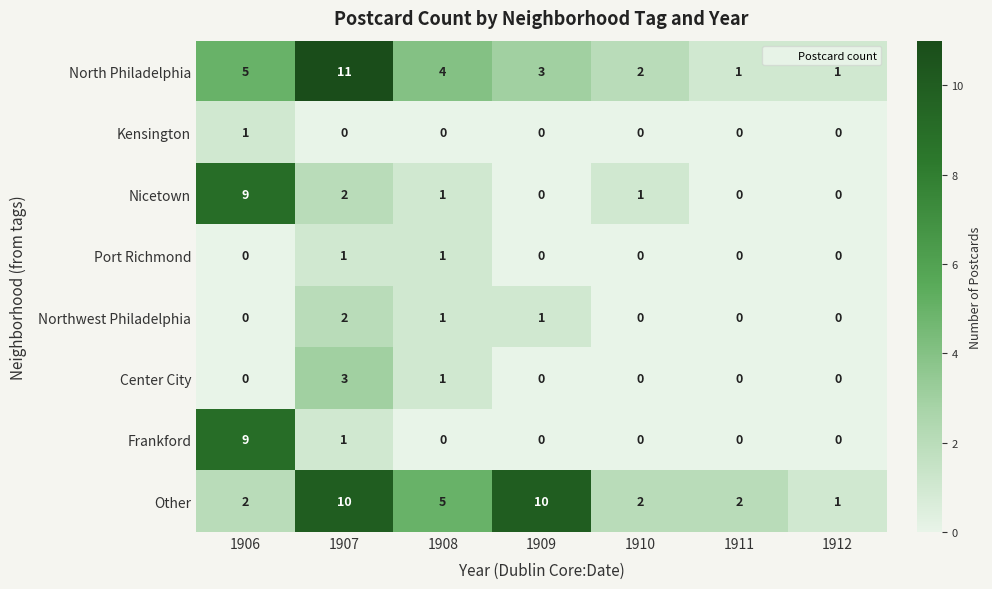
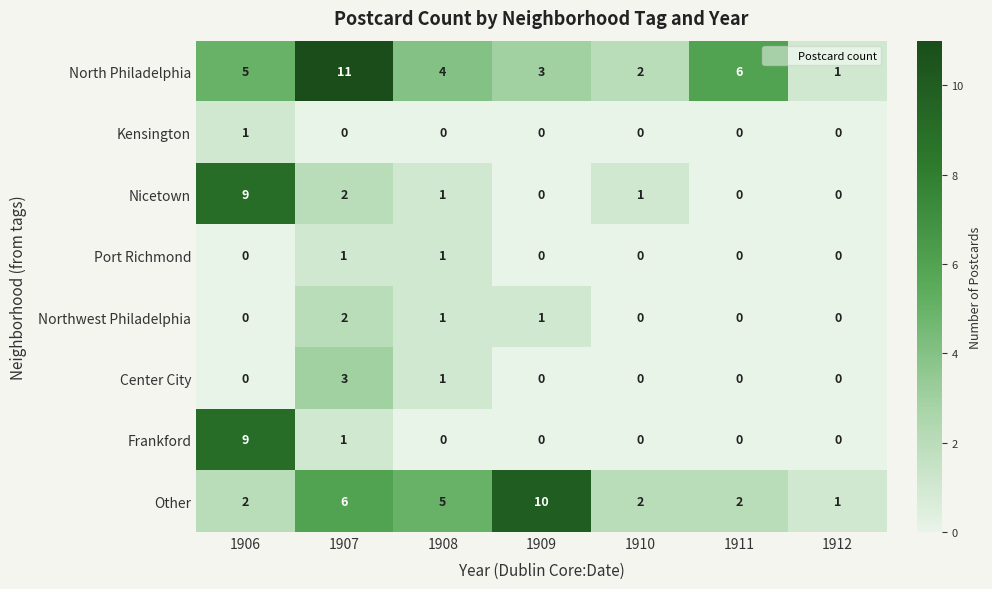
  {
    "North Philadelphia": {
      "1906": 5,
      "1907": 11,
      "1908": 4,
      "1909": 3,
      "1910": 2,
-     "1911": 1
+     "1911": 6
    },
    "Kensington": {
      "1906": 1,
      "1907": 0,
      "1908": 0,
      "1909": 0,
      "1910": 0,
      "1911": 0,
      "1912": 0
    },
    "Nicetown": {
      "1906": 9,
      "1907": 2,
      "1908": 1,
      "1909": 0,
      "1910": 1,
      "1911": 0,
      "1912": 0
    },
    "Port Richmond": {
      "1906": 0,
      "1907": 1,
      "1908": 1,
      "1909": 0,
      "1910": 0,
      "1911": 0,
      "1912": 0
    },
    "Northwest Philadelphia": {
      "1906": 0,
      "1907": 2,
      "1908": 1,
      "1909": 1,
      "1910": 0,
      "1911": 0,
      "1912": 0
    },
    "Center City": {
      "1906": 0,
      "1907": 3,
      "1908": 1,
      "1909": 0,
      "1910": 0,
      "1911": 0,
      "1912": 0
    },
    "Frankford": {
      "1906": 9,
      "1907": 1,
      "1908": 0,
      "1909": 0,
      "1910": 0,
      "1911": 0,
      "1912": 0
    },
    "Other": {
      "1906": 2,
-     "1907": 10,
+     "1907": 6,
      "1908": 5,
      "1909": 10,
      "1910": 2,
      "1911": 2,
      "1912": 1
    }
  }
